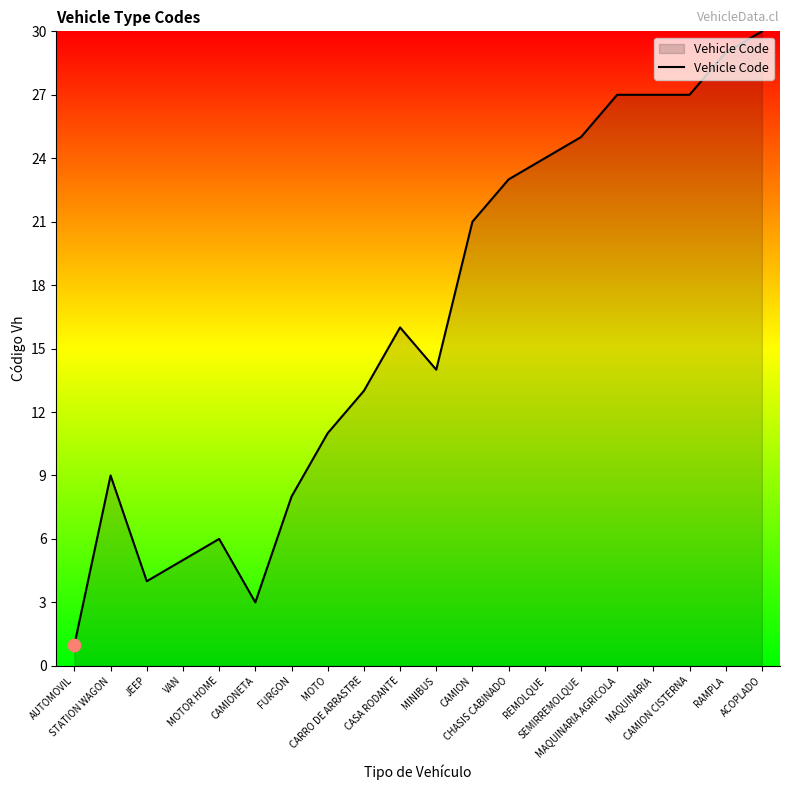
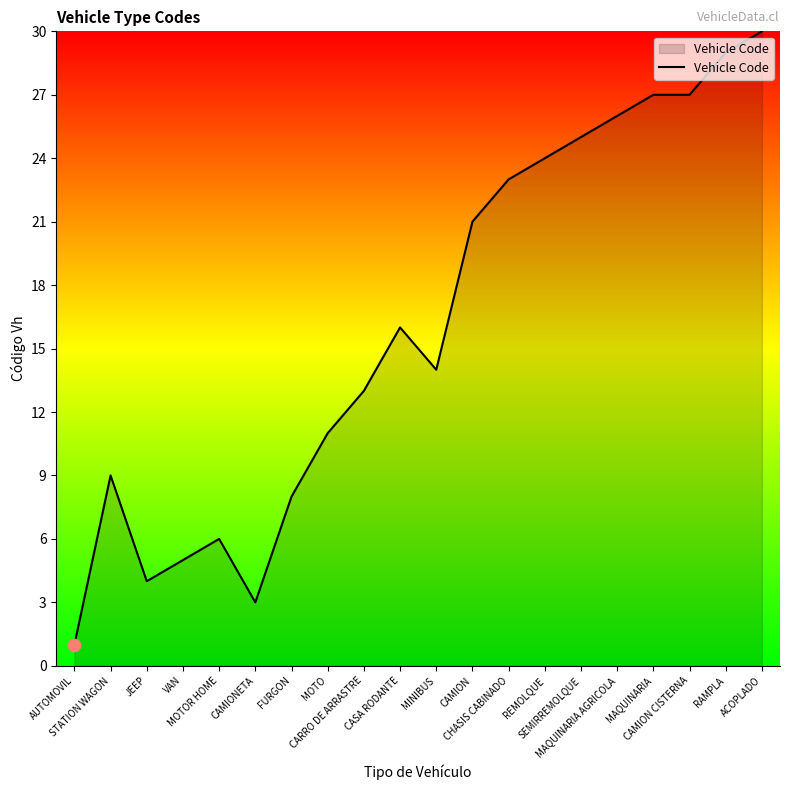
  {
    "Vehicle Code": {
      "STATION WAGON": 9,
      "JEEP": 4,
      "VAN": 5,
      "MOTOR HOME": 6,
      "CAMIONETA": 3,
      "FURGON": 8,
      "MOTO": 11,
      "CARRO DE ARRASTRE": 13,
      "CASA RODANTE": 16,
      "MINIBUS": 14,
      "CAMION": 21,
      "CHASIS CABINADO": 23,
      "REMOLQUE": 24,
      "SEMIRREMOLQUE": 25,
-     "MAQUINARIA AGRICOLA": 27,
+     "MAQUINARIA AGRICOLA": 26,
      "MAQUINARIA": 27,
      "CAMION CISTERNA": 27,
      "ACOPLADO": 30
    }
  }
